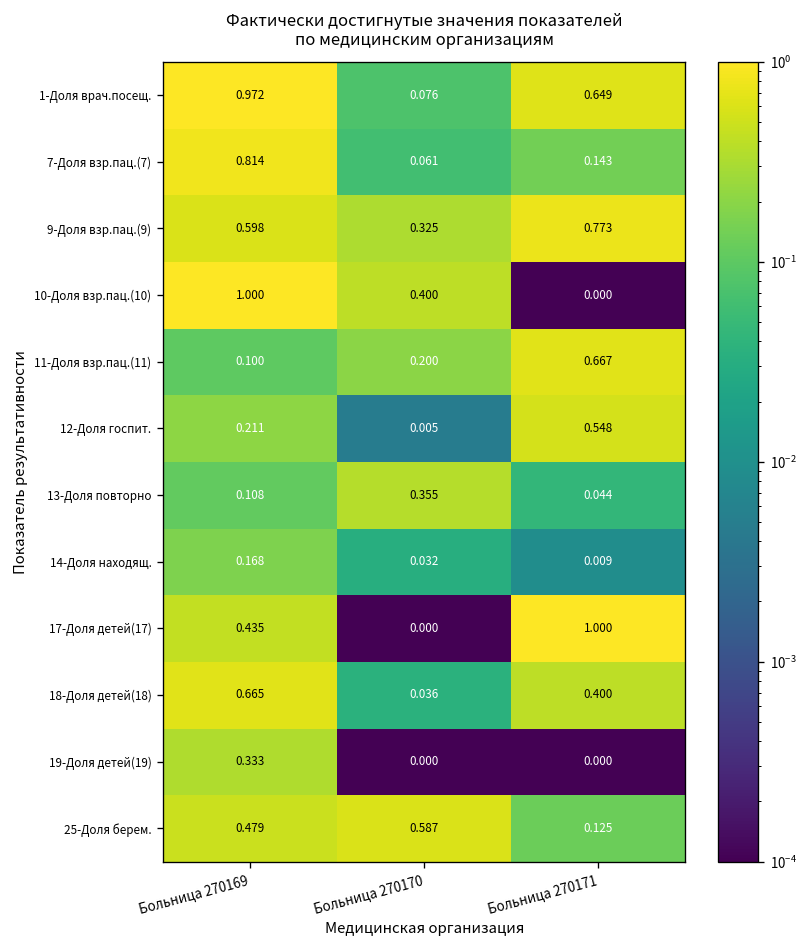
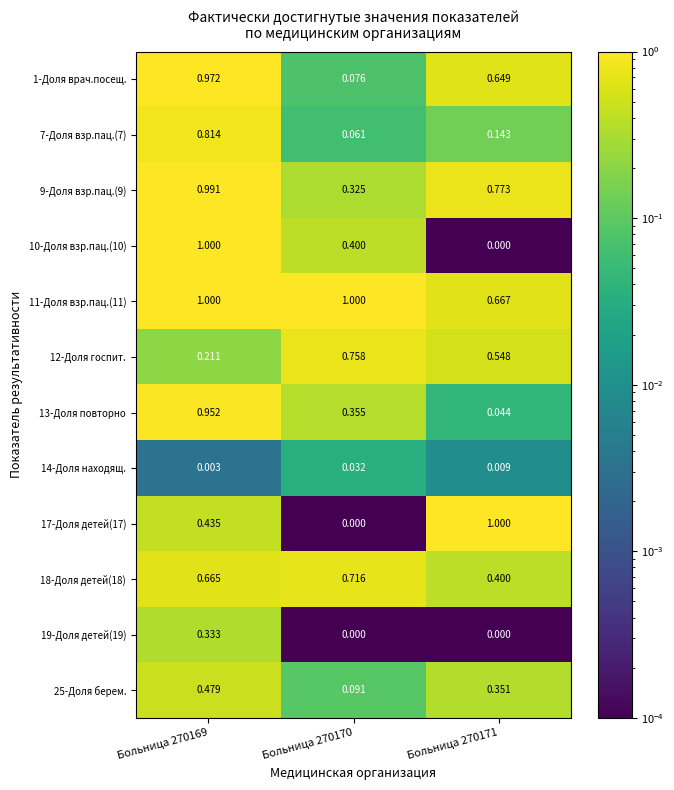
  {
    "1-Доля врач.посещ.": {
      "Больница 270169": 0.972,
      "Больница 270170": 0.076,
      "Больница 270171": 0.649
    },
    "7-Доля взр.пац.(7)": {
      "Больница 270169": 0.814,
      "Больница 270170": 0.061,
      "Больница 270171": 0.143
    },
    "9-Доля взр.пац.(9)": {
-     "Больница 270169": 0.598,
+     "Больница 270169": 0.991,
      "Больница 270170": 0.325,
      "Больница 270171": 0.773
    },
    "10-Доля взр.пац.(10)": {
      "Больница 270169": 1.000,
      "Больница 270170": 0.400,
      "Больница 270171": 0.000
    },
    "11-Доля взр.пац.(11)": {
-     "Больница 270169": 0.100,
-     "Больница 270170": 0.200,
+     "Больница 270169": 1.000,
+     "Больница 270170": 1.000,
      "Больница 270171": 0.667
    },
    "12-Доля госпит.": {
      "Больница 270169": 0.211,
-     "Больница 270170": 0.005,
+     "Больница 270170": 0.758,
      "Больница 270171": 0.548
    },
    "13-Доля повторно": {
-     "Больница 270169": 0.108,
+     "Больница 270169": 0.952,
      "Больница 270170": 0.355,
      "Больница 270171": 0.044
    },
    "14-Доля находящ.": {
-     "Больница 270169": 0.168,
+     "Больница 270169": 0.003,
      "Больница 270170": 0.032,
      "Больница 270171": 0.009
    },
    "17-Доля детей(17)": {
      "Больница 270169": 0.435,
      "Больница 270170": 0.000,
      "Больница 270171": 1.000
    },
    "18-Доля детей(18)": {
      "Больница 270169": 0.665,
-     "Больница 270170": 0.036,
+     "Больница 270170": 0.716,
      "Больница 270171": 0.400
    },
    "19-Доля детей(19)": {
      "Больница 270169": 0.333,
      "Больница 270170": 0.000,
      "Больница 270171": 0.000
    },
    "25-Доля берем.": {
      "Больница 270169": 0.479,
-     "Больница 270170": 0.587,
-     "Больница 270171": 0.125
+     "Больница 270170": 0.091,
+     "Больница 270171": 0.351
    }
  }
